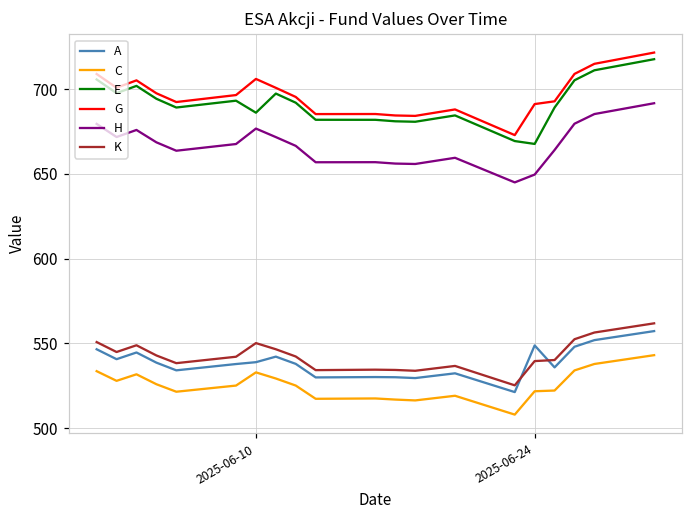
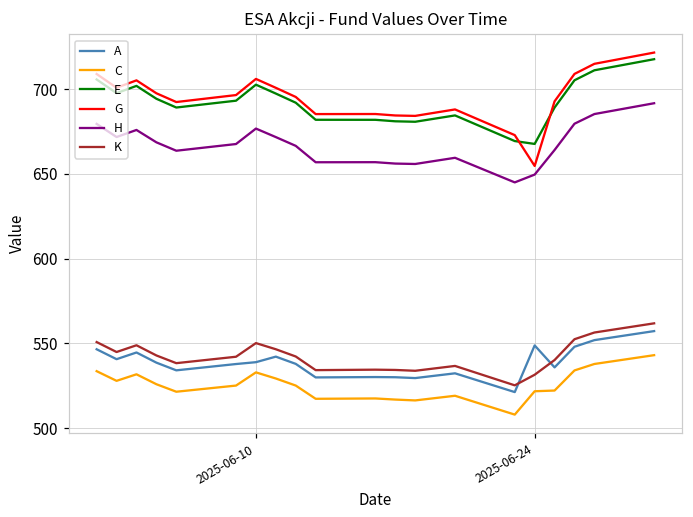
  {
    "A": {
      "2025-06-10": 539,
      "2025-06-24": 549
    },
    "C": {
      "2025-06-10": 533,
      "2025-06-24": 522
    },
    "E": {
-     "2025-06-10": 686,
+     "2025-06-10": 703,
      "2025-06-24": 668
    },
    "G": {
      "2025-06-10": 706,
-     "2025-06-24": 691
+     "2025-06-24": 655
    },
    "H": {
      "2025-06-10": 677,
      "2025-06-24": 650
    },
    "K": {
      "2025-06-10": 550,
-     "2025-06-24": 540
+     "2025-06-24": 531
    }
  }
